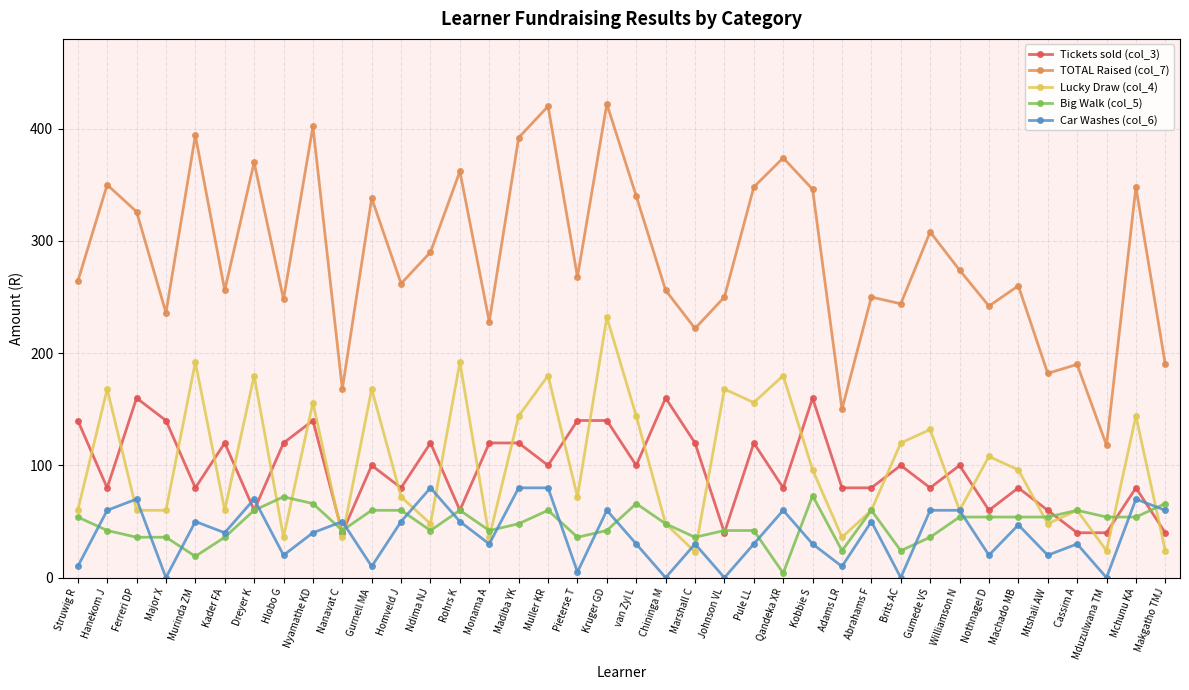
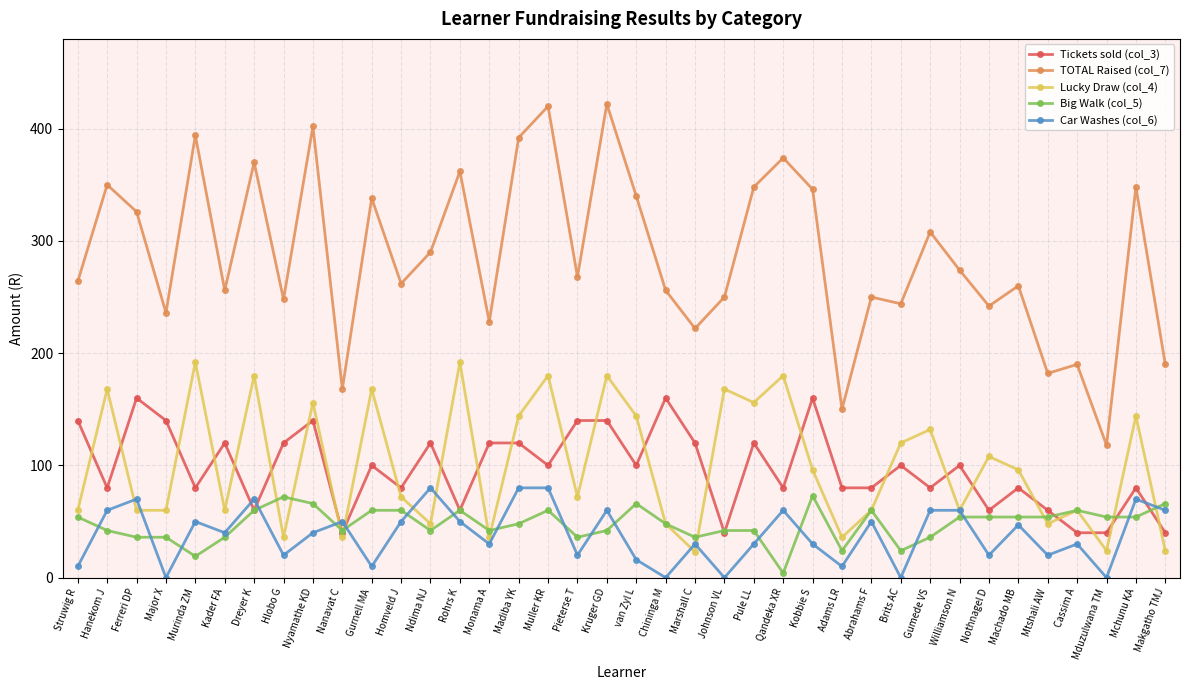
  {
    "Lucky Draw (col_4)": {
      "Struwig R": 60,
      "Hanekom J": 168,
      "Ferreri DP": 60,
      "Major X": 60,
      "Murinda ZM": 192,
      "Kader FA": 60,
      "Dreyer K": 180,
      "Hlobo G": 36,
      "Nyamathe KD": 156,
      "Nanavat C": 36,
      "Gurnell MA": 168,
      "Homveld J": 72,
      "Ndima NJ": 48,
      "Rohrs K": 192,
      "Monama A": 36,
      "Madiba YK": 144,
      "Muller KR": 180,
      "Pieterse T": 72,
-     "Kruger GD": 232,
+     "Kruger GD": 180,
      "van Zyl L": 144,
      "Marshall C": 23,
      "Johnson VL": 168,
      "Pule LL": 156,
      "Qandeka XR": 180,
      "Kobbie S": 96,
      "Adams LR": 36,
      "Brits AC": 120,
      "Gumede VS": 132,
      "Nothnagel D": 108,
      "Machado MB": 96,
      "Mtshali AW": 48,
      "Mduzulwana TM": 24,
      "Mchunu KA": 144,
      "Makgatho TMJ": 24
    },
    "Big Walk (col_5)": {
      "Struwig R": 54,
      "Hanekom J": 42,
      "Ferreri DP": 36,
      "Major X": 36,
      "Murinda ZM": 19,
      "Kader FA": 36,
      "Hlobo G": 72,
      "Nyamathe KD": 66,
      "Gurnell MA": 60,
      "Homveld J": 60,
      "Ndima NJ": 42,
      "Monama A": 42,
      "Madiba YK": 48,
      "Muller KR": 60,
      "Pieterse T": 36,
      "Kruger GD": 42,
      "van Zyl L": 66,
      "Marshall C": 36,
      "Pule LL": 42,
      "Qandeka XR": 4,
      "Kobbie S": 73,
      "Adams LR": 24,
      "Brits AC": 24,
      "Gumede VS": 36,
      "Williamson N": 54,
      "Nothnagel D": 54,
      "Machado MB": 54,
      "Mtshali AW": 54,
      "Mduzulwana TM": 54,
      "Mchunu KA": 54,
      "Makgatho TMJ": 66
    },
    "Car Washes (col_6)": {
      "Struwig R": 10,
      "Hanekom J": 60,
      "Ferreri DP": 70,
      "Major X": 0,
      "Murinda ZM": 50,
      "Kader FA": 40,
      "Dreyer K": 70,
      "Hlobo G": 20,
      "Nyamathe KD": 40,
      "Nanavat C": 50,
      "Gurnell MA": 10,
      "Homveld J": 50,
      "Ndima NJ": 80,
      "Rohrs K": 50,
      "Monama A": 30,
      "Madiba YK": 80,
      "Muller KR": 80,
-     "Pieterse T": 5,
+     "Pieterse T": 20,
      "Kruger GD": 60,
-     "van Zyl L": 30,
+     "van Zyl L": 16,
      "Chininga M": 0,
      "Marshall C": 30,
      "Johnson VL": 0,
      "Pule LL": 30,
      "Qandeka XR": 60,
      "Kobbie S": 30,
      "Adams LR": 10,
      "Abrahams F": 50,
      "Brits AC": 0,
      "Gumede VS": 60,
      "Nothnagel D": 20,
      "Machado MB": 47,
      "Mtshali AW": 20,
      "Cassim A": 30,
      "Mduzulwana TM": 0,
      "Mchunu KA": 70,
      "Makgatho TMJ": 60
    }
  }
